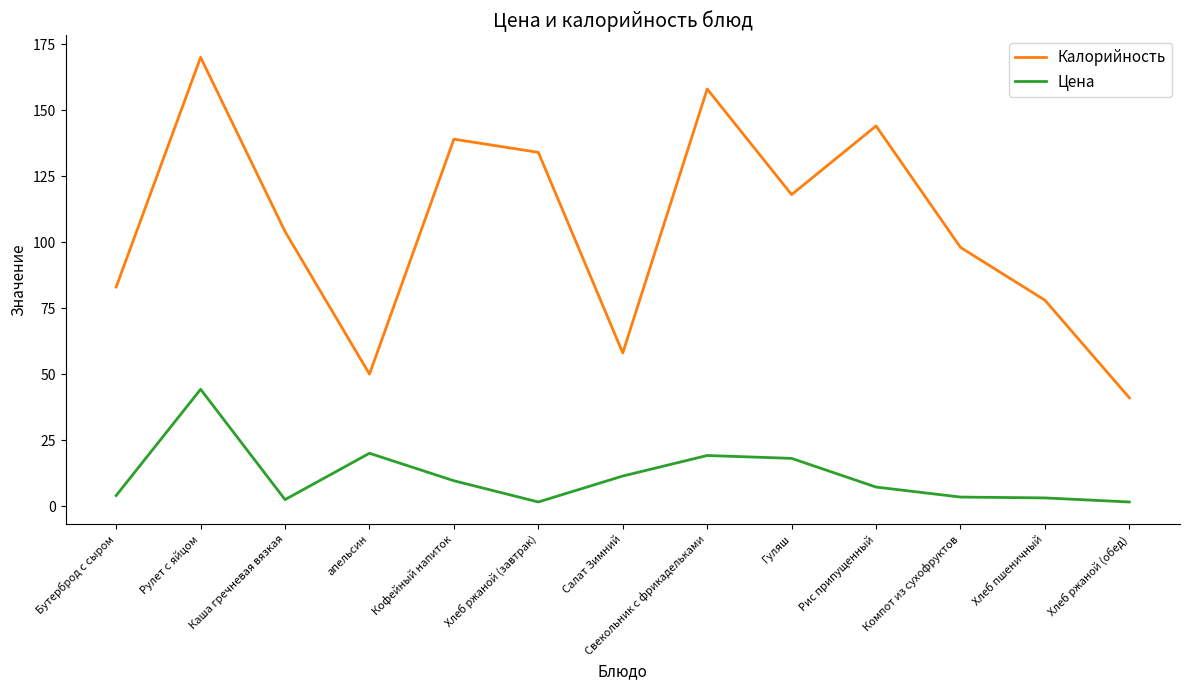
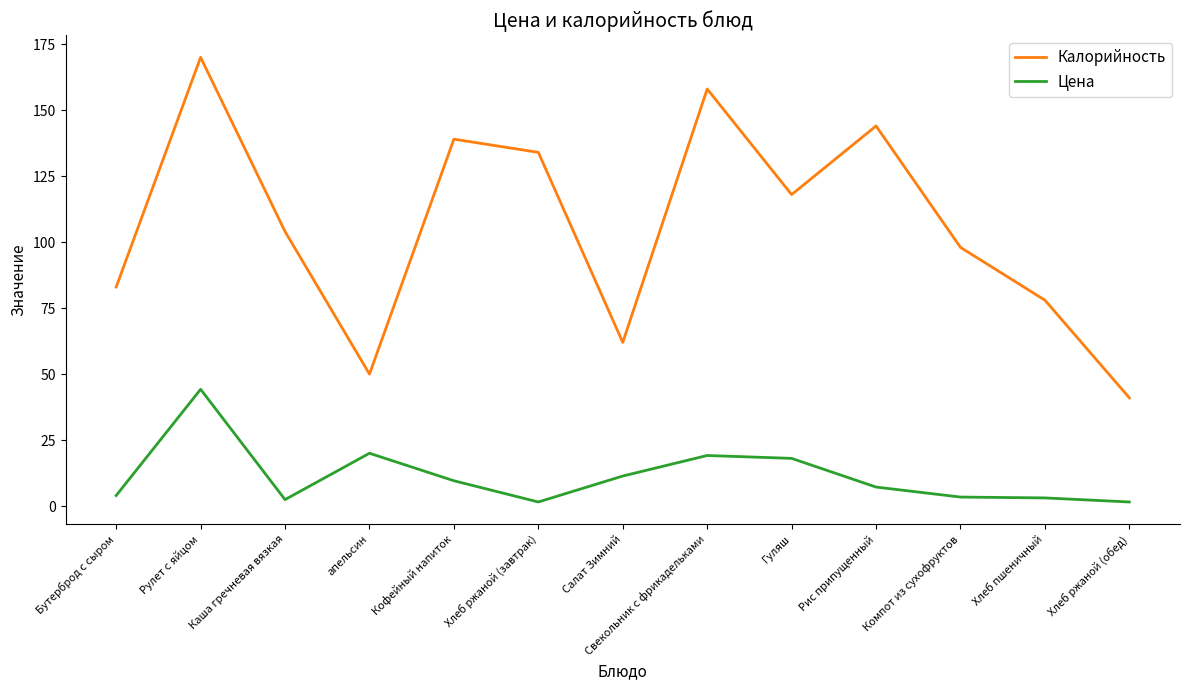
  {
    "Калорийность": {
      "Бутерброд с сыром": 83,
      "Рулет с яйцом": 170,
      "Каша гречневая вязкая": 104,
      "апельсин": 50,
      "Кофейный напиток": 139,
      "Хлеб ржаной (завтрак)": 134,
-     "Салат Зимний": 58,
+     "Салат Зимний": 62,
      "Свекольник с фрикадельками": 158,
      "Гуляш": 118,
      "Рис припущенный": 144,
      "Компот из сухофруктов": 98,
      "Хлеб пшеничный": 78,
      "Хлеб ржаной (обед)": 41
    },
    "Цена": {
      "Бутерброд с сыром": 4,
      "Рулет с яйцом": 44,
      "Каша гречневая вязкая": 2,
      "апельсин": 20,
      "Кофейный напиток": 10,
      "Хлеб ржаной (завтрак)": 2,
      "Салат Зимний": 11,
      "Свекольник с фрикадельками": 19,
      "Гуляш": 18,
      "Рис припущенный": 7,
      "Компот из сухофруктов": 3,
      "Хлеб пшеничный": 3,
      "Хлеб ржаной (обед)": 2
    }
  }
